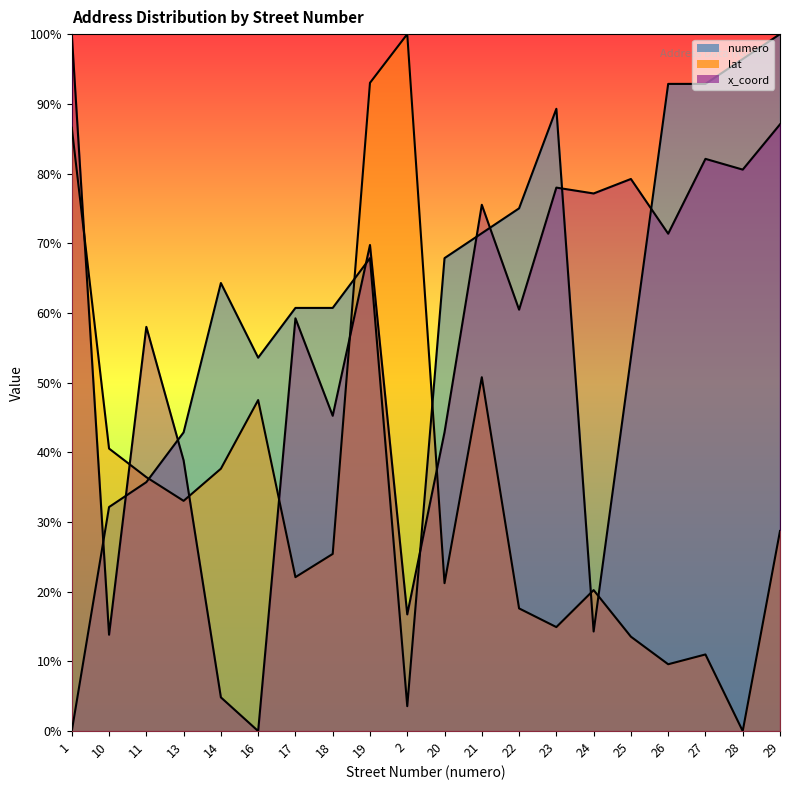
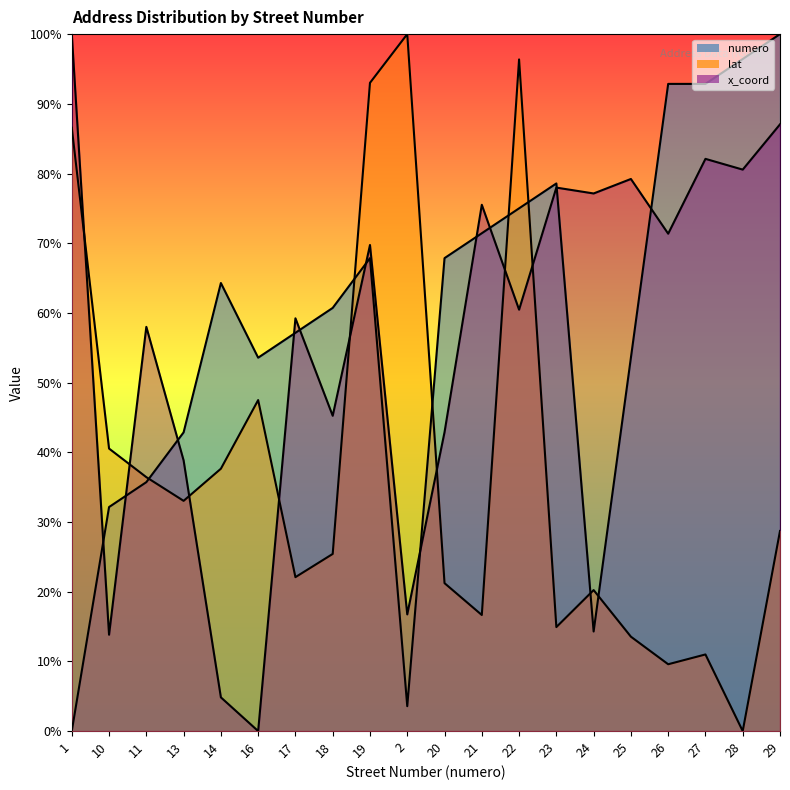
  {
    "numero": {
      "10": "32%",
      "11": "36%",
      "13": "43%",
      "14": "64%",
      "16": "54%",
-     "17": "61%",
+     "17": "57%",
      "18": "61%",
      "19": "68%",
      "2": "4%",
      "20": "68%",
      "21": "71%",
      "22": "75%",
-     "23": "89%",
+     "23": "79%",
      "24": "14%",
      "25": "54%",
      "26": "93%",
      "29": "100%"
    },
    "lat": {
      "1": "87%",
      "10": "41%",
      "11": "36%",
      "13": "33%",
      "14": "38%",
      "16": "47%",
      "17": "22%",
      "18": "25%",
      "19": "93%",
      "2": "100%",
      "20": "21%",
-     "21": "51%",
-     "22": "18%",
+     "21": "17%",
+     "22": "96%",
      "23": "15%",
      "24": "20%",
      "25": "14%",
      "26": "10%",
      "27": "11%",
      "29": "29%"
    },
    "x_coord": {
      "1": "100%",
      "10": "14%",
      "11": "58%",
      "13": "39%",
      "14": "5%",
      "17": "59%",
      "18": "45%",
      "19": "70%",
      "2": "17%",
      "20": "43%",
      "21": "76%",
      "22": "60%",
      "23": "78%",
      "24": "77%",
      "25": "79%",
      "26": "71%",
      "27": "82%",
      "28": "81%",
      "29": "87%"
    }
  }
